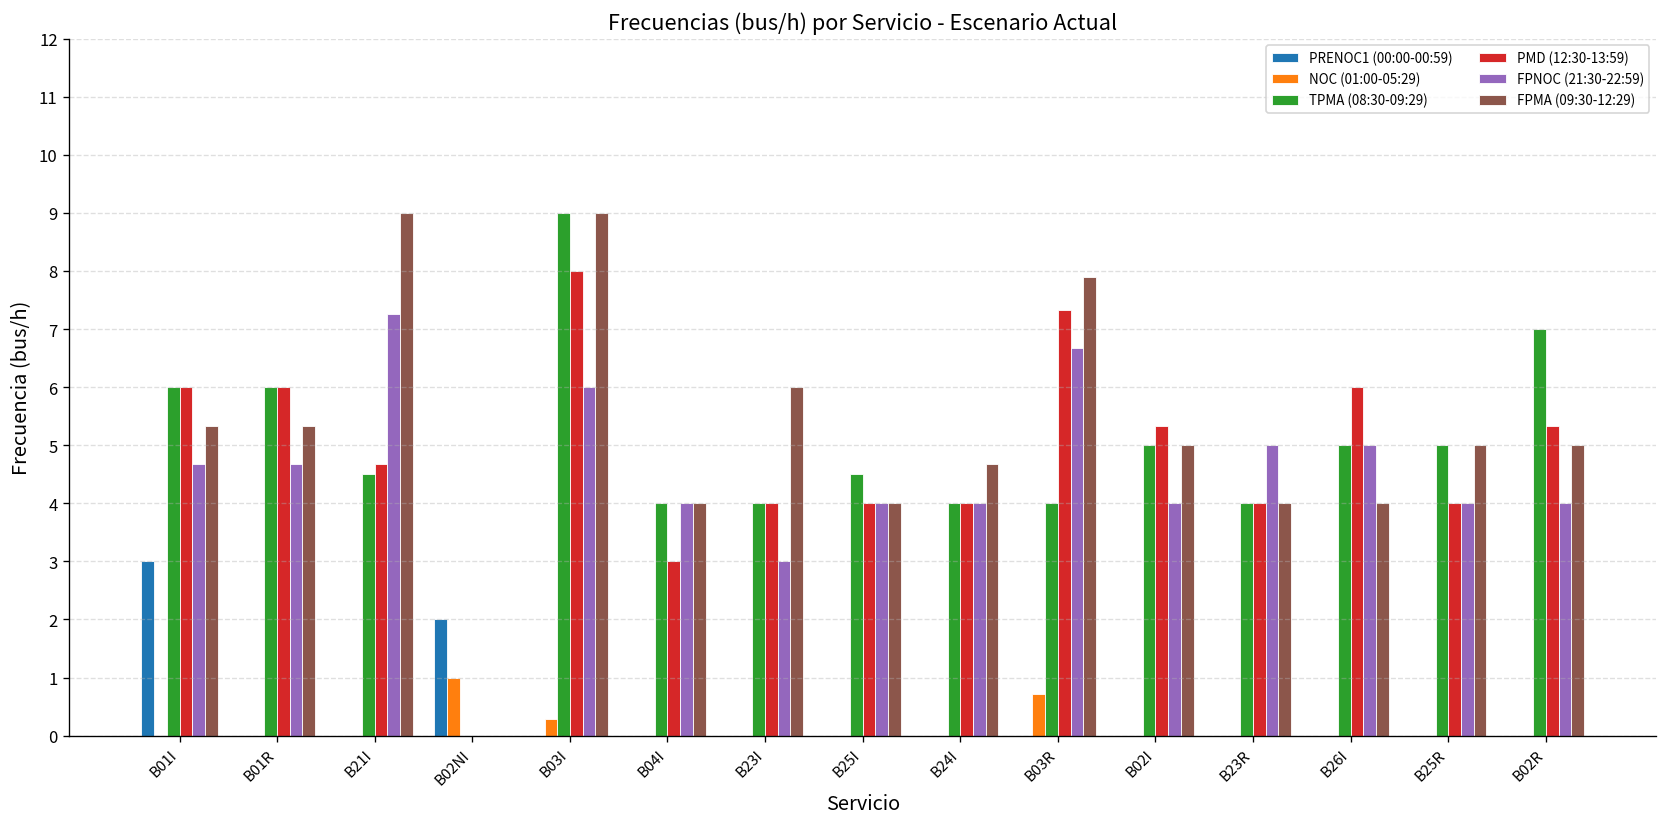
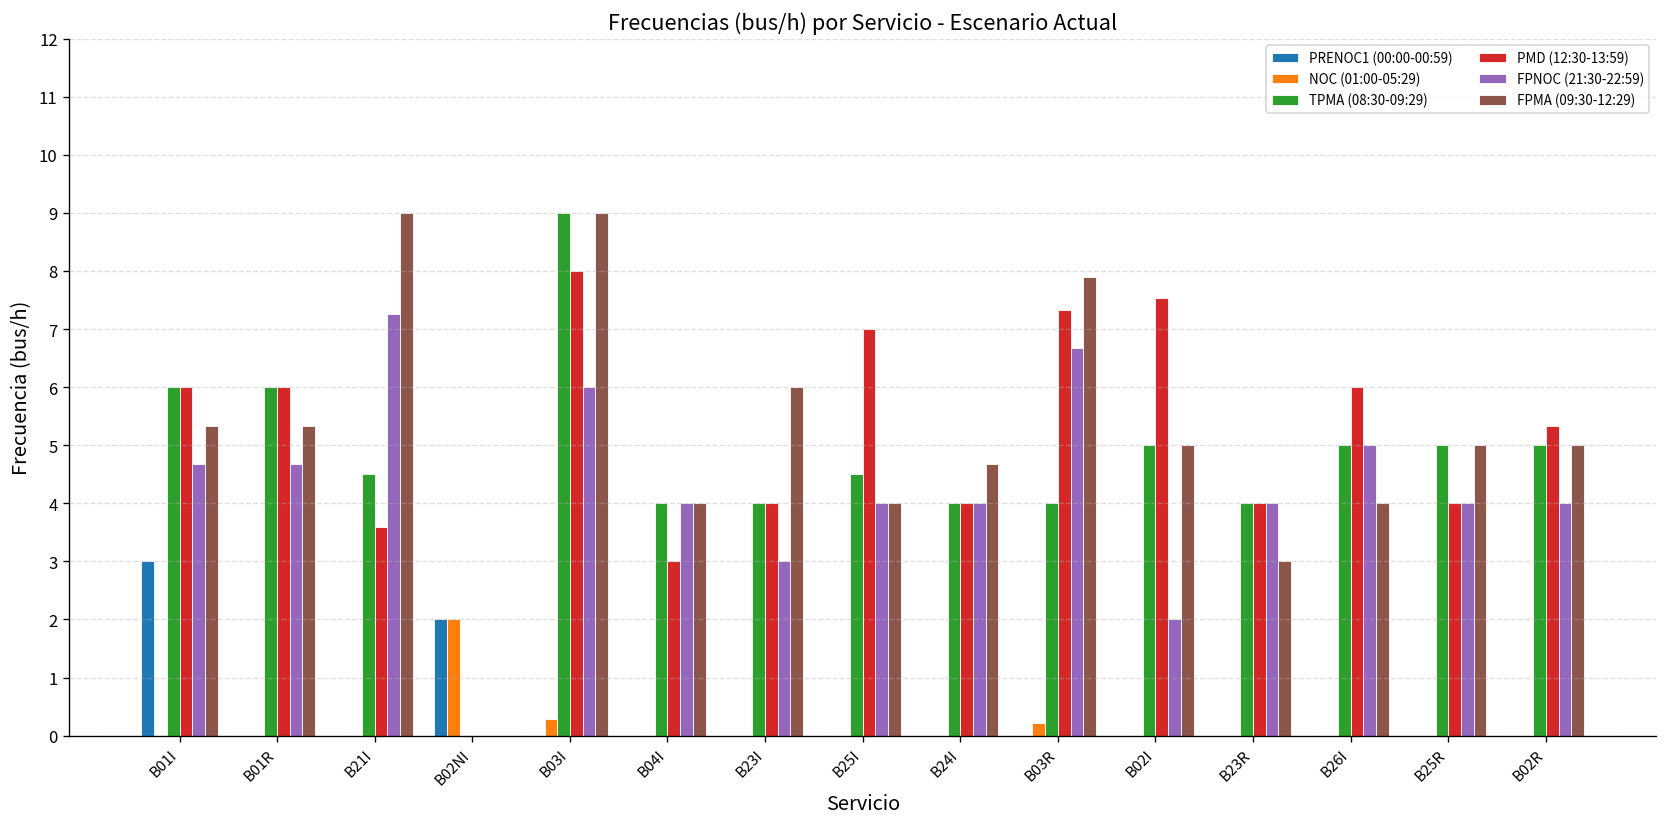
  {
    "PRENOC1 (00:00-00:59)": {
      "B01I": 3.0,
      "B01R": 0.0,
      "B21I": 0.0,
      "B02NI": 2.0,
      "B03I": 0.0,
      "B04I": 0.0,
      "B23I": 0.0,
      "B25I": 0.0,
      "B24I": 0.0,
      "B03R": 0.0,
      "B02I": 0.0,
      "B23R": 0.0,
      "B26I": 0.0,
      "B25R": 0.0,
      "B02R": 0.0
    },
    "NOC (01:00-05:29)": {
      "B01I": 0.0,
      "B01R": 0.0,
      "B21I": 0.0,
-     "B02NI": 1,
+     "B02NI": 2,
      "B03I": 0.3,
      "B04I": 0.0,
      "B23I": 0.0,
      "B25I": 0.0,
      "B24I": 0.0,
-     "B03R": 0.7,
+     "B03R": 0.2,
      "B02I": 0.0,
      "B23R": 0.0,
      "B26I": 0.0,
      "B25R": 0.0,
      "B02R": 0.0
    },
    "TPMA (08:30-09:29)": {
      "B01I": 6,
      "B01R": 6,
      "B21I": 4.5,
      "B02NI": 0,
      "B03I": 9,
      "B04I": 4,
      "B23I": 4,
      "B25I": 4.5,
      "B24I": 4,
      "B03R": 4,
      "B02I": 5,
      "B23R": 4,
      "B26I": 5,
      "B25R": 5,
-     "B02R": 7
+     "B02R": 5
    },
    "PMD (12:30-13:59)": {
      "B01I": 6.0,
      "B01R": 6.0,
-     "B21I": 4.7,
+     "B21I": 3.6,
      "B02NI": 0.0,
      "B03I": 8.0,
      "B04I": 3.0,
      "B23I": 4.0,
-     "B25I": 4,
+     "B25I": 7,
      "B24I": 4.0,
      "B03R": 7.3,
-     "B02I": 5.3,
+     "B02I": 7.5,
      "B23R": 4.0,
      "B26I": 6.0,
      "B25R": 4.0,
      "B02R": 5.3
    },
    "FPNOC (21:30-22:59)": {
      "B01I": 4.7,
      "B01R": 4.7,
      "B21I": 7.3,
      "B02NI": 0,
      "B03I": 6,
      "B04I": 4,
      "B23I": 3,
      "B25I": 4,
      "B24I": 4,
      "B03R": 6.7,
-     "B02I": 4,
-     "B23R": 5,
+     "B02I": 2,
+     "B23R": 4,
      "B26I": 5,
      "B25R": 4,
      "B02R": 4
    },
    "FPMA (09:30-12:29)": {
      "B01I": 5.3,
      "B01R": 5.3,
      "B21I": 9,
      "B02NI": 0,
      "B03I": 9,
      "B04I": 4,
      "B23I": 6,
      "B25I": 4,
      "B24I": 4.7,
      "B03R": 7.9,
      "B02I": 5,
-     "B23R": 4,
+     "B23R": 3,
      "B26I": 4,
      "B25R": 5,
      "B02R": 5
    }
  }
